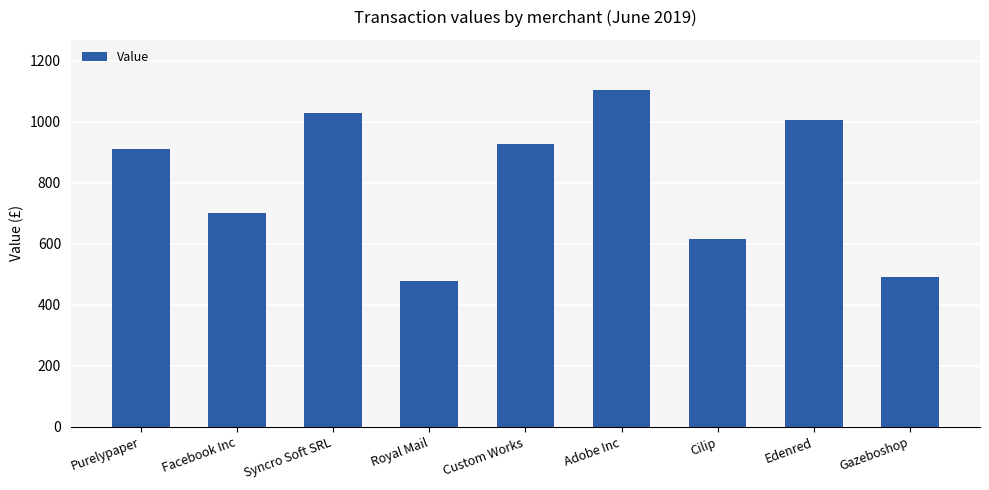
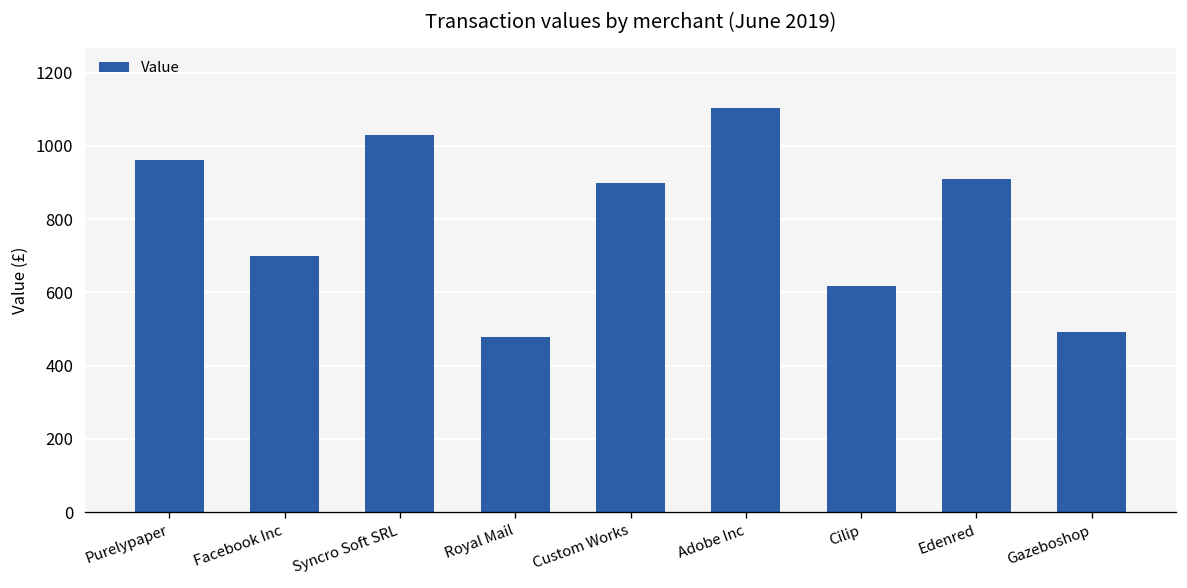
  {
-   "Purelypaper": 910,
+   "Purelypaper": 960,
    "Facebook Inc": 700,
    "Syncro Soft SRL": 1030,
    "Royal Mail": 480,
-   "Custom Works": 930,
+   "Custom Works": 900,
    "Adobe Inc": 1100,
    "Cilip": 620,
-   "Edenred": 1000,
+   "Edenred": 910,
    "Gazeboshop": 490
  }
